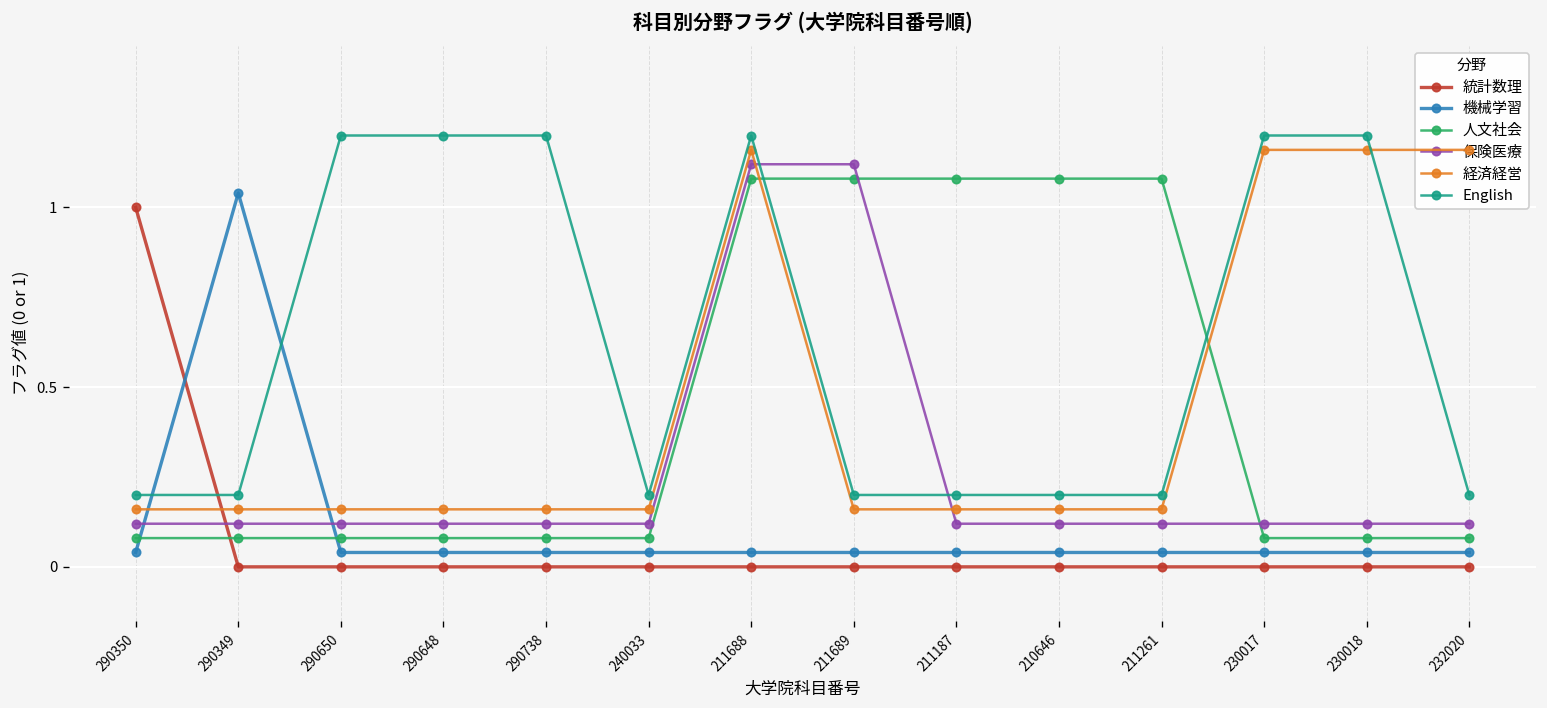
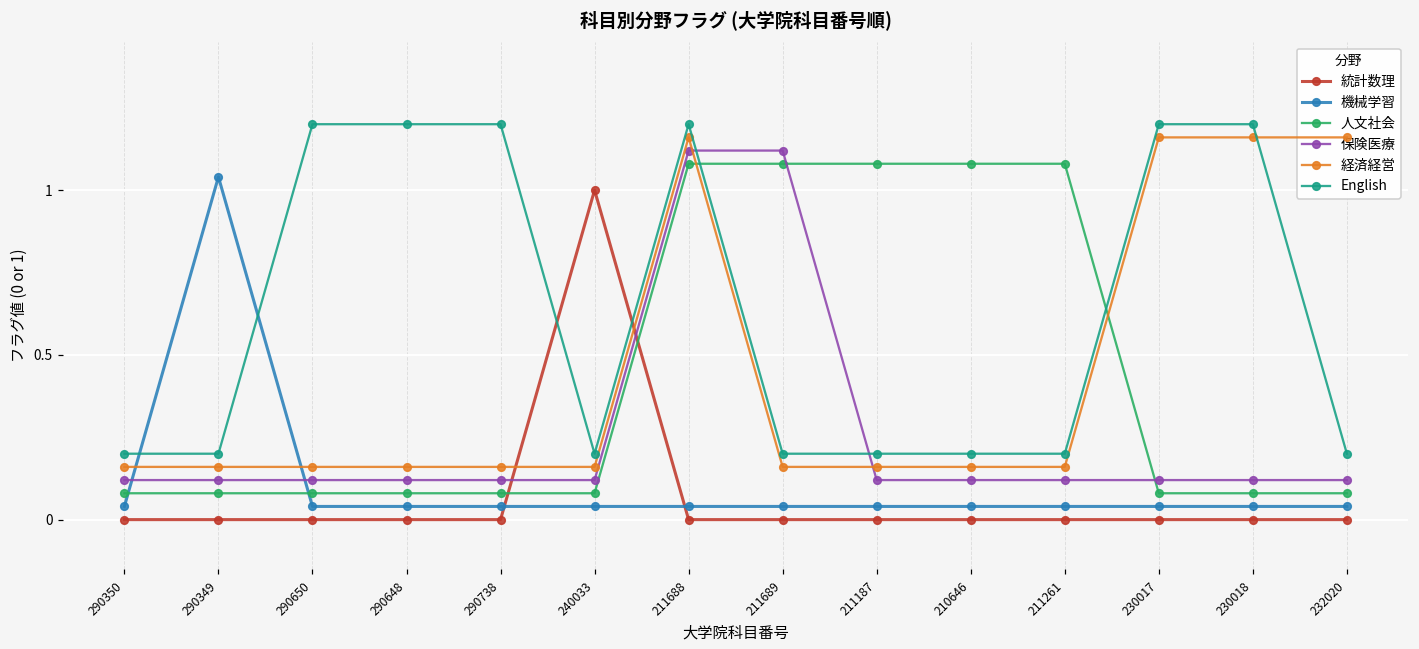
  {
    "統計数理": {
-     "290350": 1,
+     "290350": 0,
      "290349": 0,
      "290650": 0,
      "290648": 0,
      "290738": 0,
-     "240033": 0,
+     "240033": 1,
      "211688": 0,
      "211689": 0,
      "211187": 0,
      "210646": 0,
      "211261": 0,
      "230017": 0,
      "230018": 0,
      "232020": 0
    },
    "機械学習": {
      "290350": 0.04,
      "290349": 1.04,
      "290650": 0.04,
      "290648": 0.04,
      "290738": 0.04,
      "240033": 0.04,
      "211688": 0.04,
      "211689": 0.04,
      "211187": 0.04,
      "210646": 0.04,
      "211261": 0.04,
      "230017": 0.04,
      "230018": 0.04,
      "232020": 0.04
    },
    "保険医療": {
      "290350": 0.12,
      "290349": 0.12,
      "290650": 0.12,
      "290648": 0.12,
      "290738": 0.12,
      "240033": 0.12,
      "211688": 1.12,
      "211689": 1.12,
      "211187": 0.12,
      "210646": 0.12,
      "211261": 0.12,
      "230017": 0.12,
      "230018": 0.12,
      "232020": 0.12
    },
    "経済経営": {
      "290350": 0.16,
      "290349": 0.16,
      "290650": 0.16,
      "290648": 0.16,
      "290738": 0.16,
      "240033": 0.16,
      "211688": 1.16,
      "211689": 0.16,
      "211187": 0.16,
      "210646": 0.16,
      "211261": 0.16,
      "230017": 1.16,
      "230018": 1.16
    }
  }
